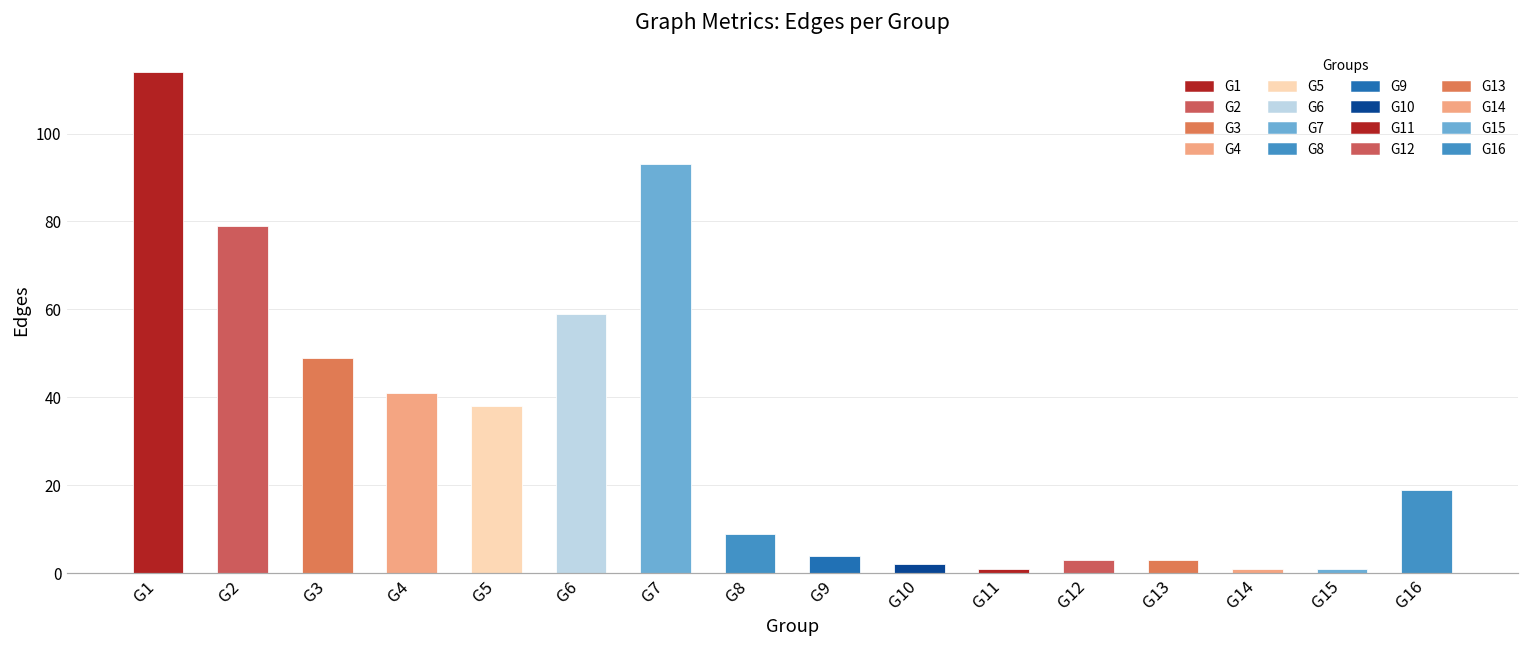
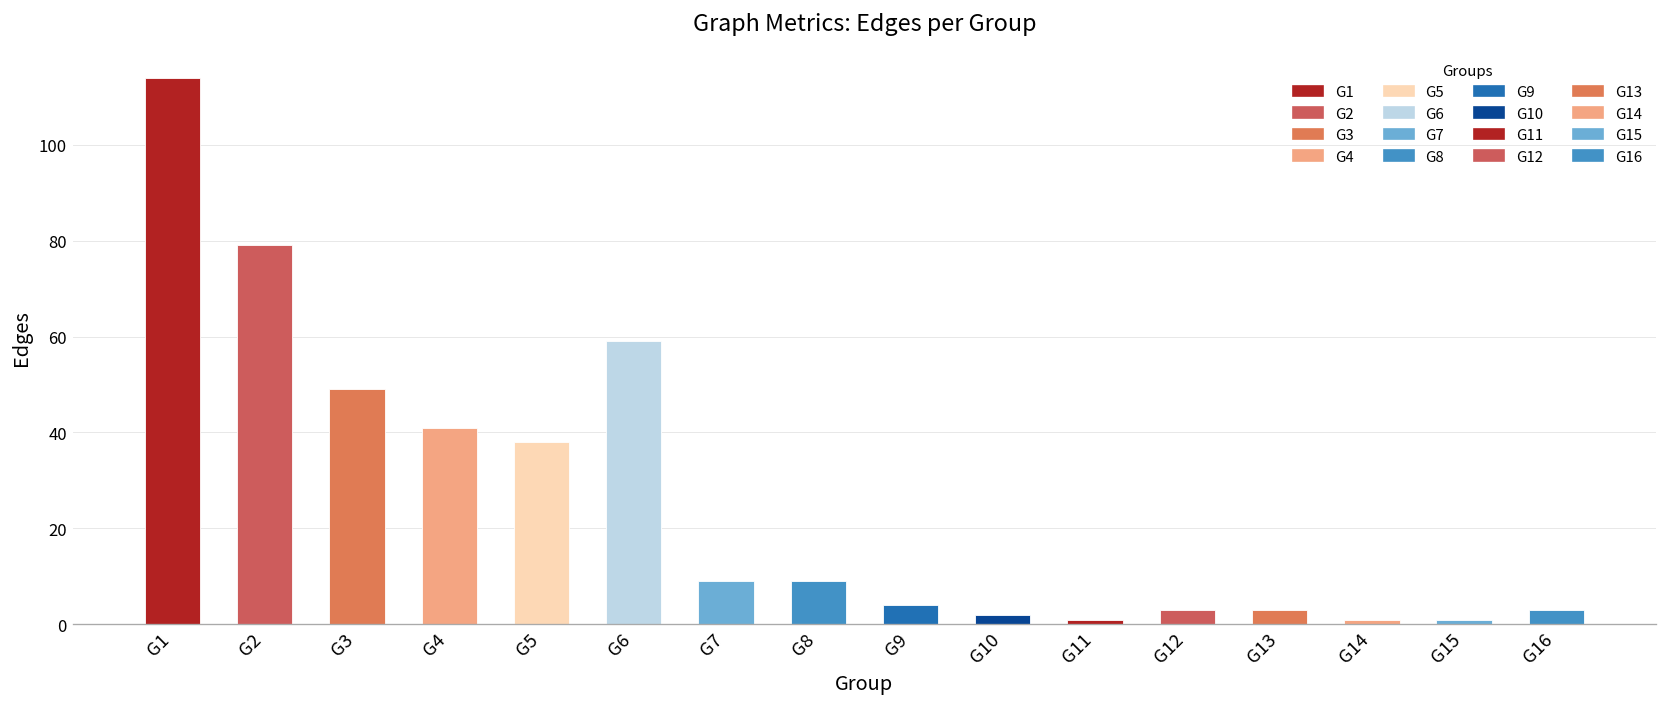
  {
    "G1": 114,
    "G2": 79,
    "G3": 49,
    "G4": 41,
    "G5": 38,
    "G6": 59,
-   "G7": 93,
+   "G7": 9,
    "G8": 9,
    "G9": 4,
    "G10": 2,
    "G11": 1,
    "G12": 3,
    "G13": 3,
    "G14": 1,
    "G15": 1,
-   "G16": 19
+   "G16": 3
  }
